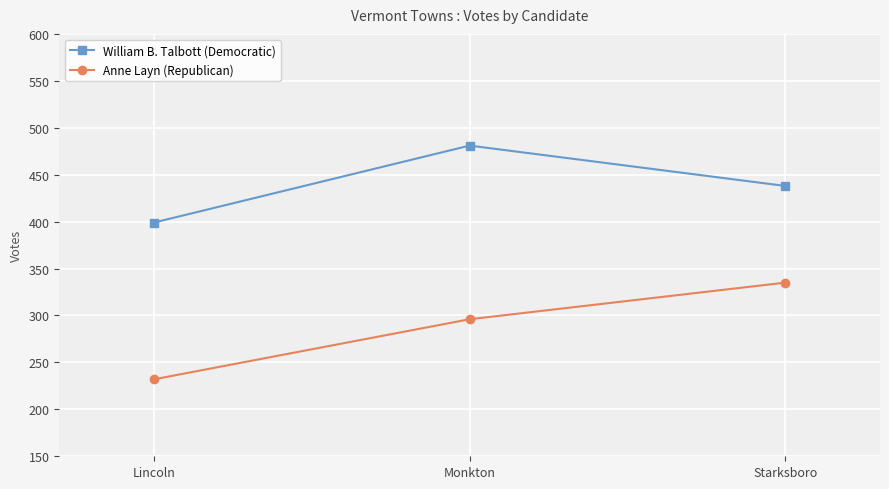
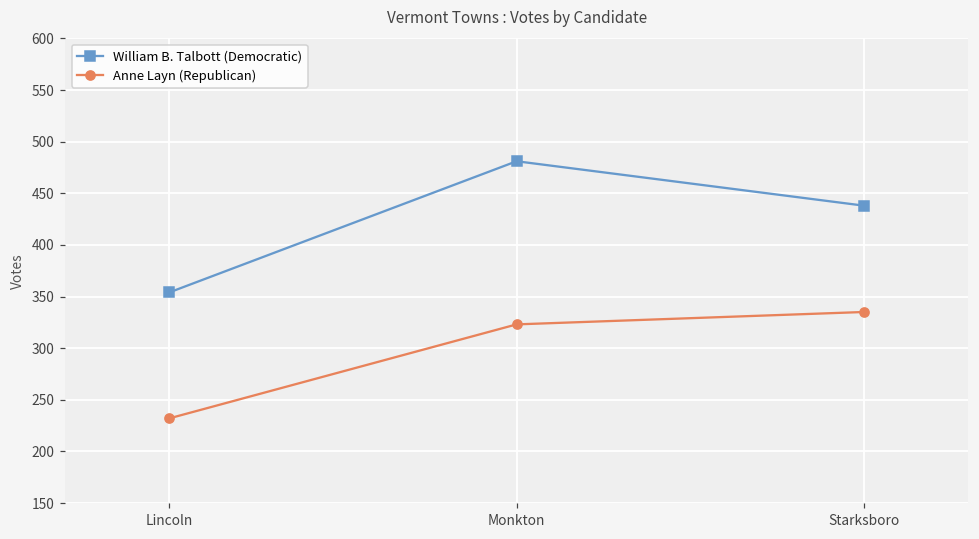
  {
    "William B. Talbott (Democratic)": {
-     "Lincoln": 400,
+     "Lincoln": 350,
      "Monkton": 480,
      "Starksboro": 440
    },
    "Anne Layn (Republican)": {
      "Lincoln": 230,
-     "Monkton": 300,
+     "Monkton": 320,
      "Starksboro": 340
    }
  }
